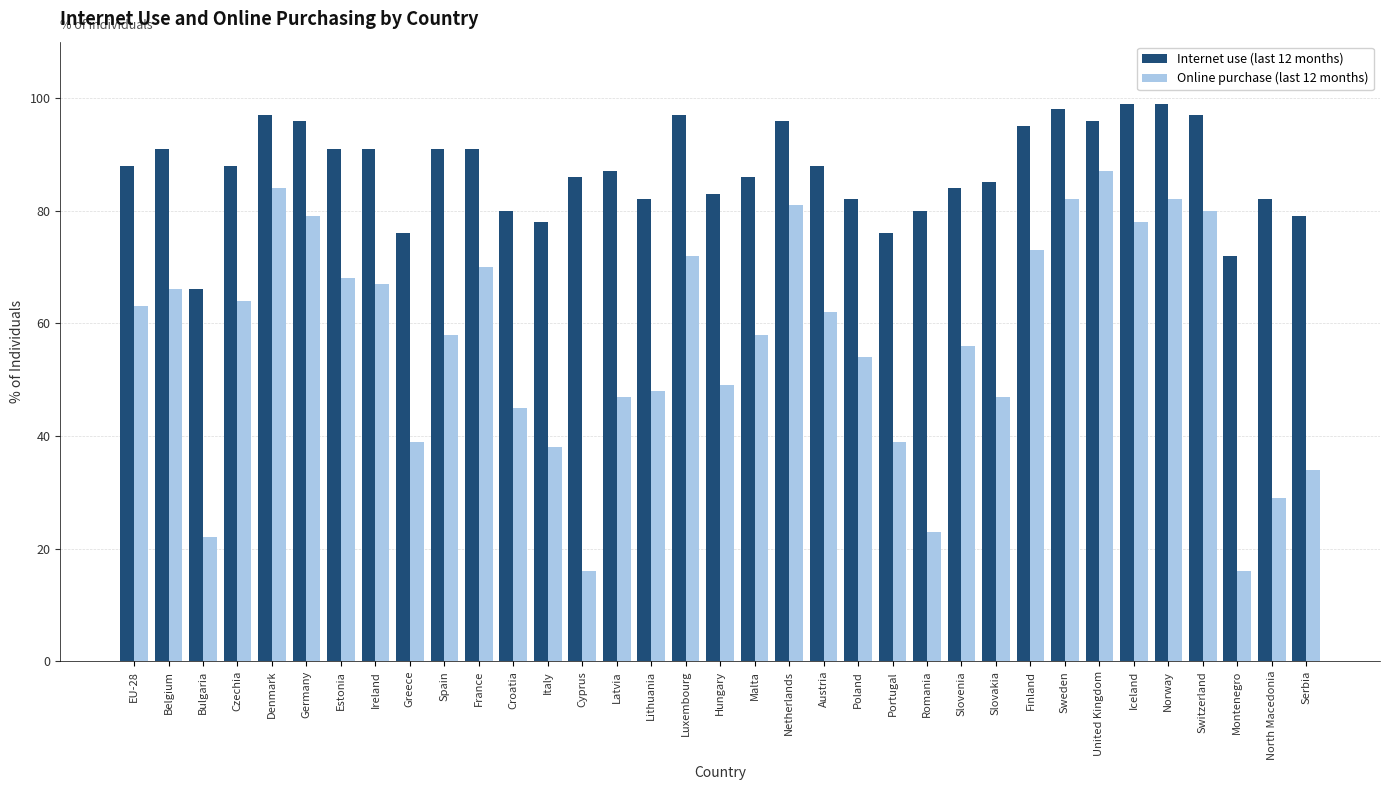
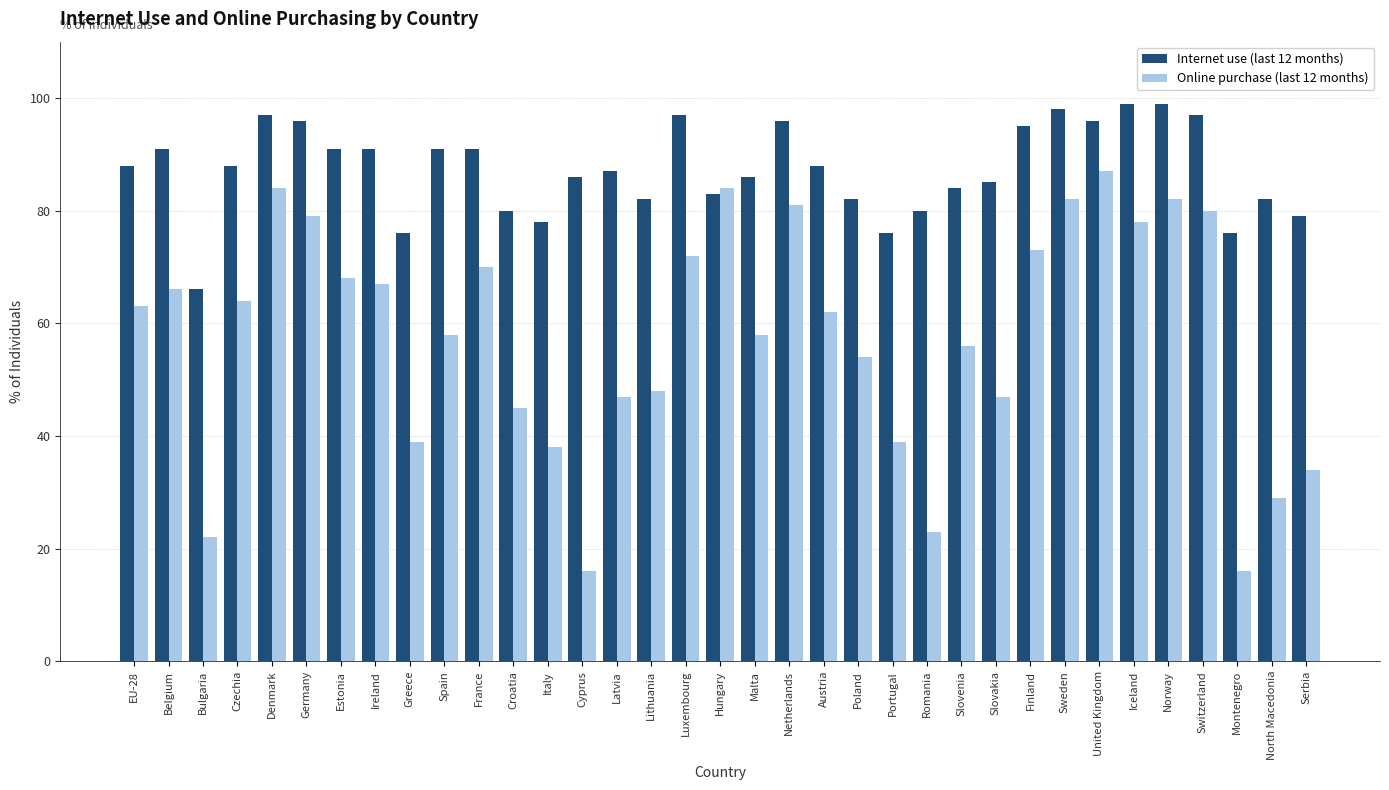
  {
    "Internet use (last 12 months)": {
      "EU-28": 88,
      "Belgium": 91,
      "Bulgaria": 66,
      "Czechia": 88,
      "Denmark": 97,
      "Germany": 96,
      "Estonia": 91,
      "Ireland": 91,
      "Greece": 76,
      "Spain": 91,
      "France": 91,
      "Croatia": 80,
      "Italy": 78,
      "Cyprus": 86,
      "Latvia": 87,
      "Lithuania": 82,
      "Luxembourg": 97,
      "Hungary": 83,
      "Malta": 86,
      "Netherlands": 96,
      "Austria": 88,
      "Poland": 82,
      "Portugal": 76,
      "Romania": 80,
      "Slovenia": 84,
      "Slovakia": 85,
      "Finland": 95,
      "Sweden": 98,
      "United Kingdom": 96,
      "Iceland": 99,
      "Norway": 99,
      "Switzerland": 97,
-     "Montenegro": 72,
+     "Montenegro": 76,
      "North Macedonia": 82,
      "Serbia": 79
    },
    "Online purchase (last 12 months)": {
      "EU-28": 63,
      "Belgium": 66,
      "Bulgaria": 22,
      "Czechia": 64,
      "Denmark": 84,
      "Germany": 79,
      "Estonia": 68,
      "Ireland": 67,
      "Greece": 39,
      "Spain": 58,
      "France": 70,
      "Croatia": 45,
      "Italy": 38,
      "Cyprus": 16,
      "Latvia": 47,
      "Lithuania": 48,
      "Luxembourg": 72,
-     "Hungary": 49,
+     "Hungary": 84,
      "Malta": 58,
      "Netherlands": 81,
      "Austria": 62,
      "Poland": 54,
      "Portugal": 39,
      "Romania": 23,
      "Slovenia": 56,
      "Slovakia": 47,
      "Finland": 73,
      "Sweden": 82,
      "United Kingdom": 87,
      "Iceland": 78,
      "Norway": 82,
      "Switzerland": 80,
      "Montenegro": 16,
      "North Macedonia": 29,
      "Serbia": 34
    }
  }
